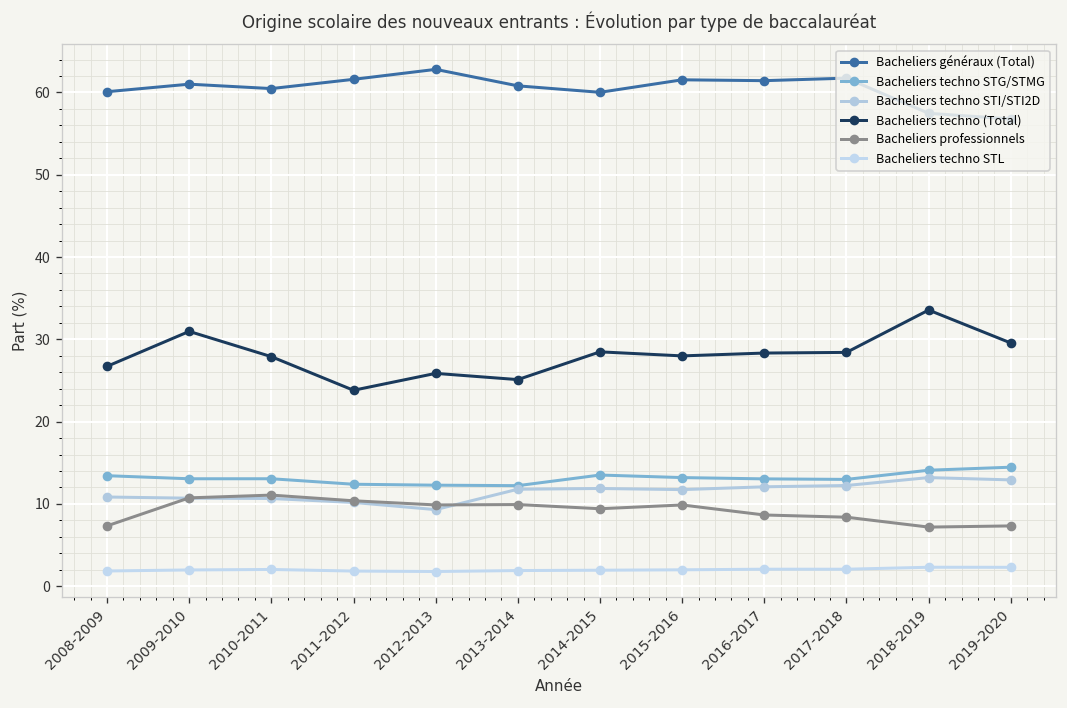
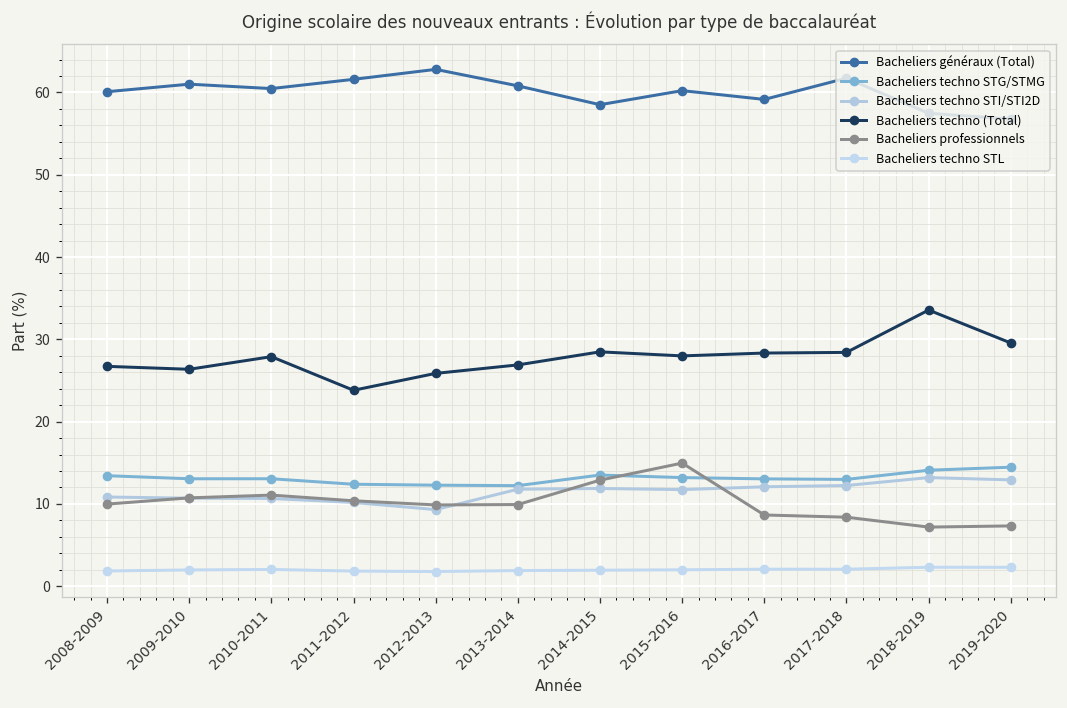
  {
    "Bacheliers généraux (Total)": {
      "2008-2009": 60,
      "2009-2010": 61,
      "2010-2011": 60,
      "2011-2012": 62,
      "2012-2013": 63,
      "2013-2014": 61,
-     "2014-2015": 60,
-     "2015-2016": 62,
-     "2016-2017": 61
+     "2014-2015": 59,
+     "2015-2016": 60,
+     "2016-2017": 59
    },
    "Bacheliers techno (Total)": {
      "2008-2009": 27,
-     "2009-2010": 31,
+     "2009-2010": 26,
      "2010-2011": 28,
      "2011-2012": 24,
      "2012-2013": 26,
-     "2013-2014": 25,
+     "2013-2014": 27,
      "2014-2015": 28,
      "2015-2016": 28,
      "2016-2017": 28,
      "2017-2018": 28,
      "2018-2019": 34,
      "2019-2020": 30
    },
    "Bacheliers professionnels": {
-     "2008-2009": 7,
+     "2008-2009": 10,
      "2010-2011": 11,
      "2012-2013": 10,
      "2013-2014": 10,
-     "2014-2015": 9,
-     "2015-2016": 10,
+     "2014-2015": 13,
+     "2015-2016": 15,
      "2016-2017": 9,
      "2017-2018": 8,
      "2018-2019": 7,
      "2019-2020": 7
    }
  }
